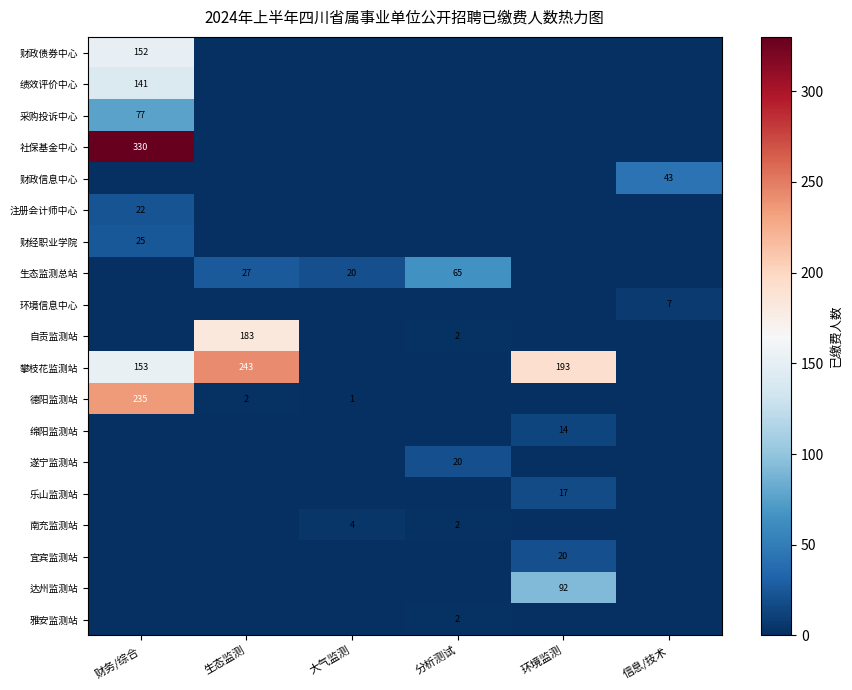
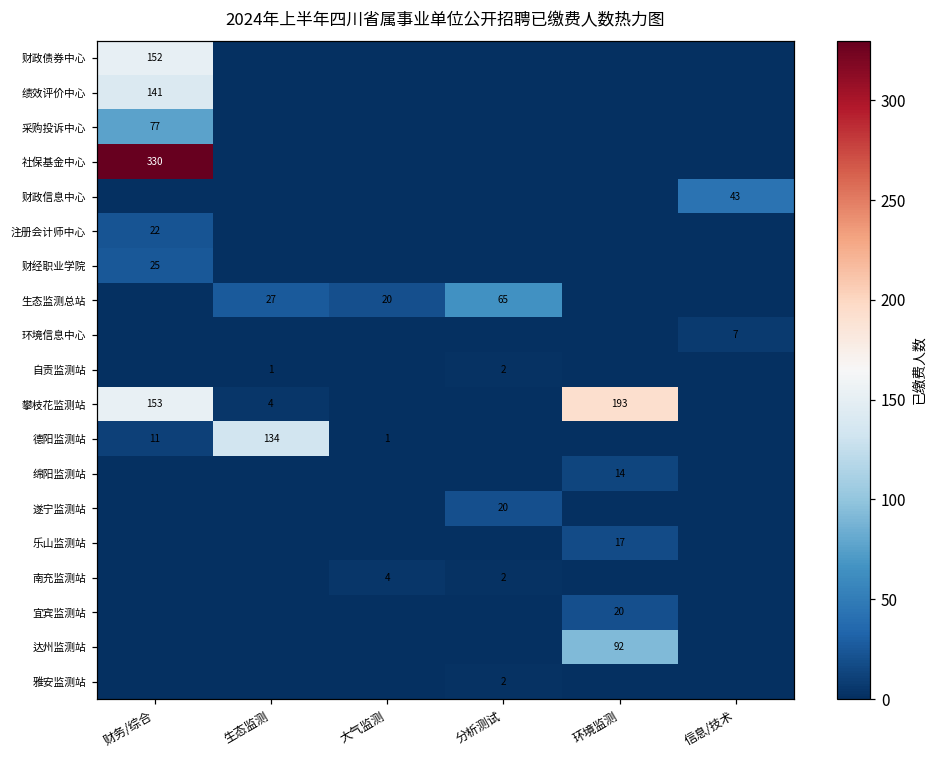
  {
    "财政债券中心": {
      "财务/综合": 152
    },
    "绩效评价中心": {
      "财务/综合": 141
    },
    "采购投诉中心": {
      "财务/综合": 77
    },
    "社保基金中心": {
      "财务/综合": 330
    },
    "财政信息中心": {
      "信息/技术": 43
    },
    "注册会计师中心": {
      "财务/综合": 22
    },
    "财经职业学院": {
      "财务/综合": 25
    },
    "生态监测总站": {
      "生态监测": 27,
      "大气监测": 20,
      "分析测试": 65
    },
    "环境信息中心": {
      "信息/技术": 7
    },
    "自贡监测站": {
-     "生态监测": 183,
+     "生态监测": 1,
      "分析测试": 2
    },
    "攀枝花监测站": {
      "财务/综合": 153,
-     "生态监测": 243,
+     "生态监测": 4,
      "环境监测": 193
    },
    "德阳监测站": {
-     "财务/综合": 235,
-     "生态监测": 2,
+     "财务/综合": 11,
+     "生态监测": 134,
      "大气监测": 1
    },
    "绵阳监测站": {
      "环境监测": 14
    },
    "遂宁监测站": {
      "分析测试": 20
    },
    "乐山监测站": {
      "环境监测": 17
    },
    "南充监测站": {
      "大气监测": 4,
      "分析测试": 2
    },
    "宜宾监测站": {
      "环境监测": 20
    },
    "达州监测站": {
      "环境监测": 92
    },
    "雅安监测站": {
      "分析测试": 2
    }
  }
